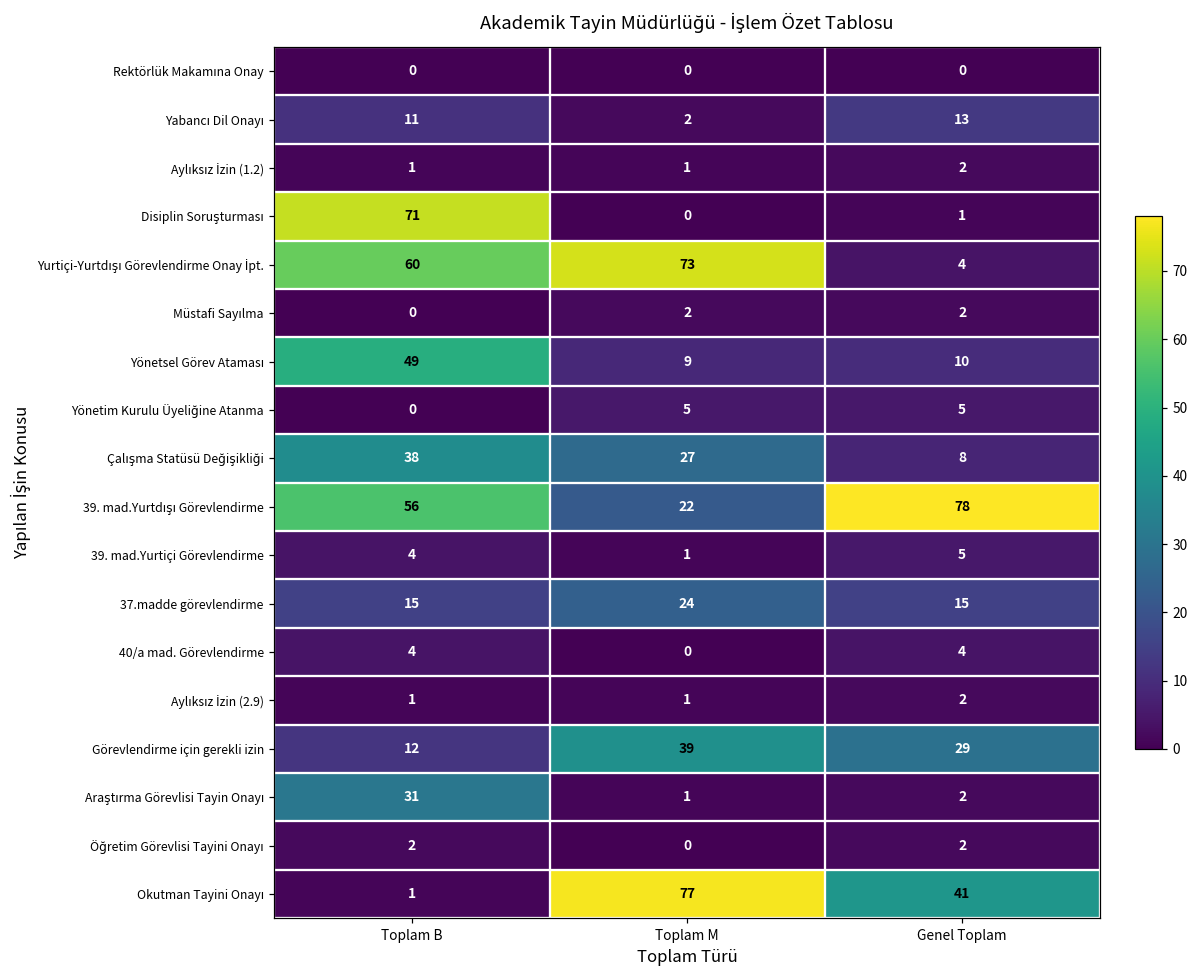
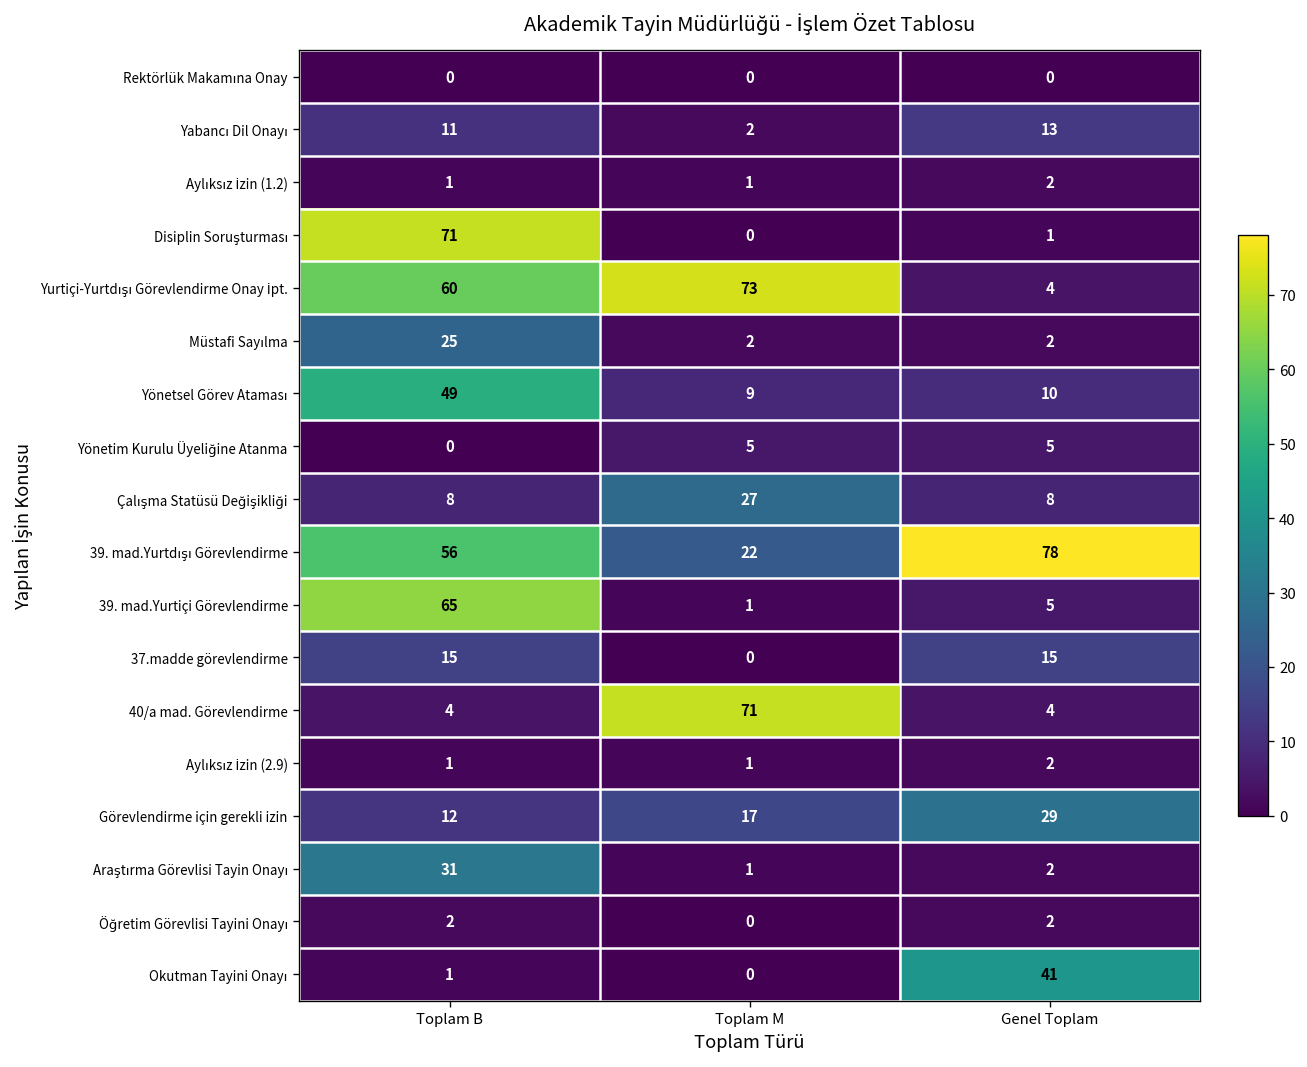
  {
    "Rektörlük Makamına Onay": {
      "Toplam B": 0,
      "Toplam M": 0,
      "Genel Toplam": 0
    },
    "Yabancı Dil Onayı": {
      "Toplam B": 11,
      "Toplam M": 2,
      "Genel Toplam": 13
    },
    "Aylıksız İzin (1.2)": {
      "Toplam B": 1,
      "Toplam M": 1,
      "Genel Toplam": 2
    },
    "Disiplin Soruşturması": {
      "Toplam B": 71,
      "Toplam M": 0,
      "Genel Toplam": 1
    },
    "Yurtiçi-Yurtdışı Görevlendirme Onay İpt.": {
      "Toplam B": 60,
      "Toplam M": 73,
      "Genel Toplam": 4
    },
    "Müstafi Sayılma": {
-     "Toplam B": 0,
+     "Toplam B": 25,
      "Toplam M": 2,
      "Genel Toplam": 2
    },
    "Yönetsel Görev Ataması": {
      "Toplam B": 49,
      "Toplam M": 9,
      "Genel Toplam": 10
    },
    "Yönetim Kurulu Üyeliğine Atanma": {
      "Toplam B": 0,
      "Toplam M": 5,
      "Genel Toplam": 5
    },
    "Çalışma Statüsü Değişikliği": {
-     "Toplam B": 38,
+     "Toplam B": 8,
      "Toplam M": 27,
      "Genel Toplam": 8
    },
    "39. mad.Yurtdışı Görevlendirme": {
      "Toplam B": 56,
      "Toplam M": 22,
      "Genel Toplam": 78
    },
    "39. mad.Yurtiçi Görevlendirme": {
-     "Toplam B": 4,
+     "Toplam B": 65,
      "Toplam M": 1,
      "Genel Toplam": 5
    },
    "37.madde görevlendirme": {
      "Toplam B": 15,
-     "Toplam M": 24,
+     "Toplam M": 0,
      "Genel Toplam": 15
    },
    "40/a mad. Görevlendirme": {
      "Toplam B": 4,
-     "Toplam M": 0,
+     "Toplam M": 71,
      "Genel Toplam": 4
    },
    "Aylıksız İzin (2.9)": {
      "Toplam B": 1,
      "Toplam M": 1,
      "Genel Toplam": 2
    },
    "Görevlendirme için gerekli izin": {
      "Toplam B": 12,
-     "Toplam M": 39,
+     "Toplam M": 17,
      "Genel Toplam": 29
    },
    "Araştırma Görevlisi Tayin Onayı": {
      "Toplam B": 31,
      "Toplam M": 1,
      "Genel Toplam": 2
    },
    "Öğretim Görevlisi Tayini Onayı": {
      "Toplam B": 2,
      "Toplam M": 0,
      "Genel Toplam": 2
    },
    "Okutman Tayini Onayı": {
      "Toplam B": 1,
-     "Toplam M": 77,
+     "Toplam M": 0,
      "Genel Toplam": 41
    }
  }
